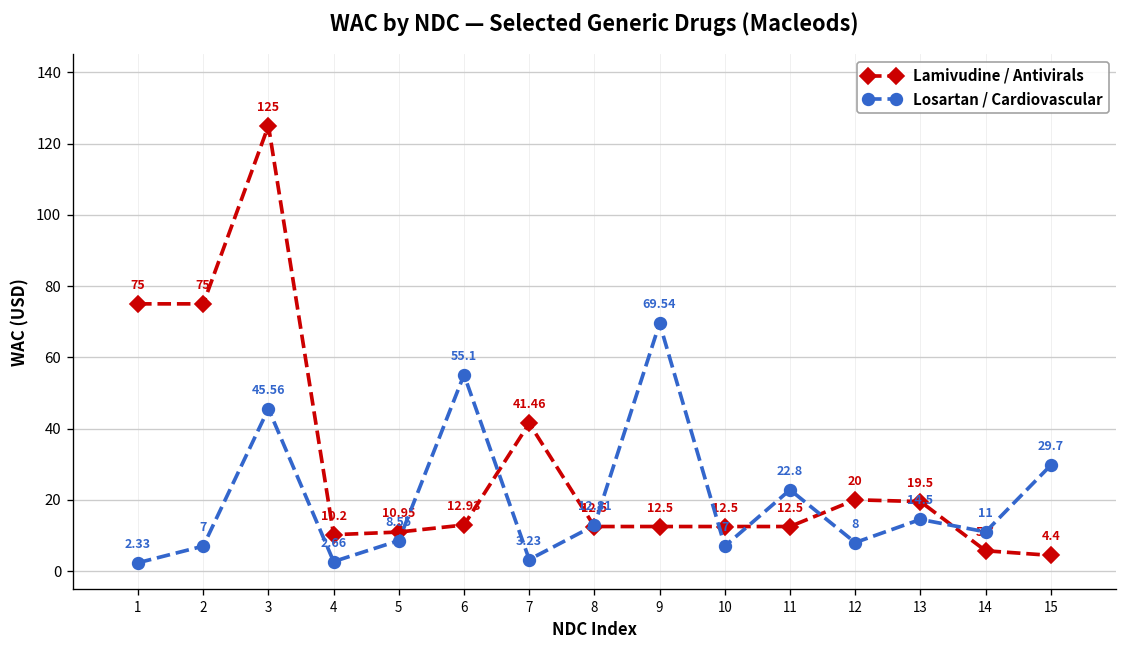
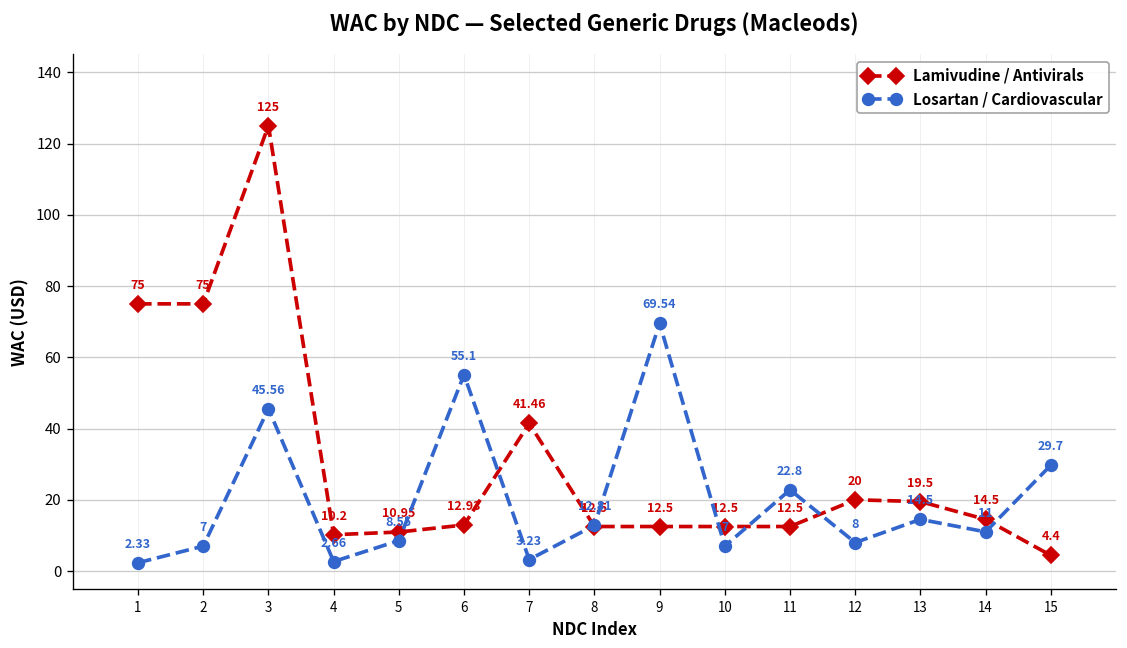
  {
    "Lamivudine / Antivirals": {
      "1": 75,
      "2": 75,
      "3": 125,
      "4": 10.2,
      "6": 12.93,
      "7": 41.46,
      "9": 12.5,
      "10": 12.5,
      "11": 12.5,
      "12": 20,
      "13": 19.5,
-     "14": 5.7,
+     "14": 14.5,
      "15": 4.4
    },
    "Losartan / Cardiovascular": {
      "1": 2.33,
      "2": 7,
      "3": 45.56,
      "6": 55.1,
      "7": 3.23,
      "9": 69.54,
      "11": 22.8,
      "12": 8,
      "15": 29.7
    }
  }
